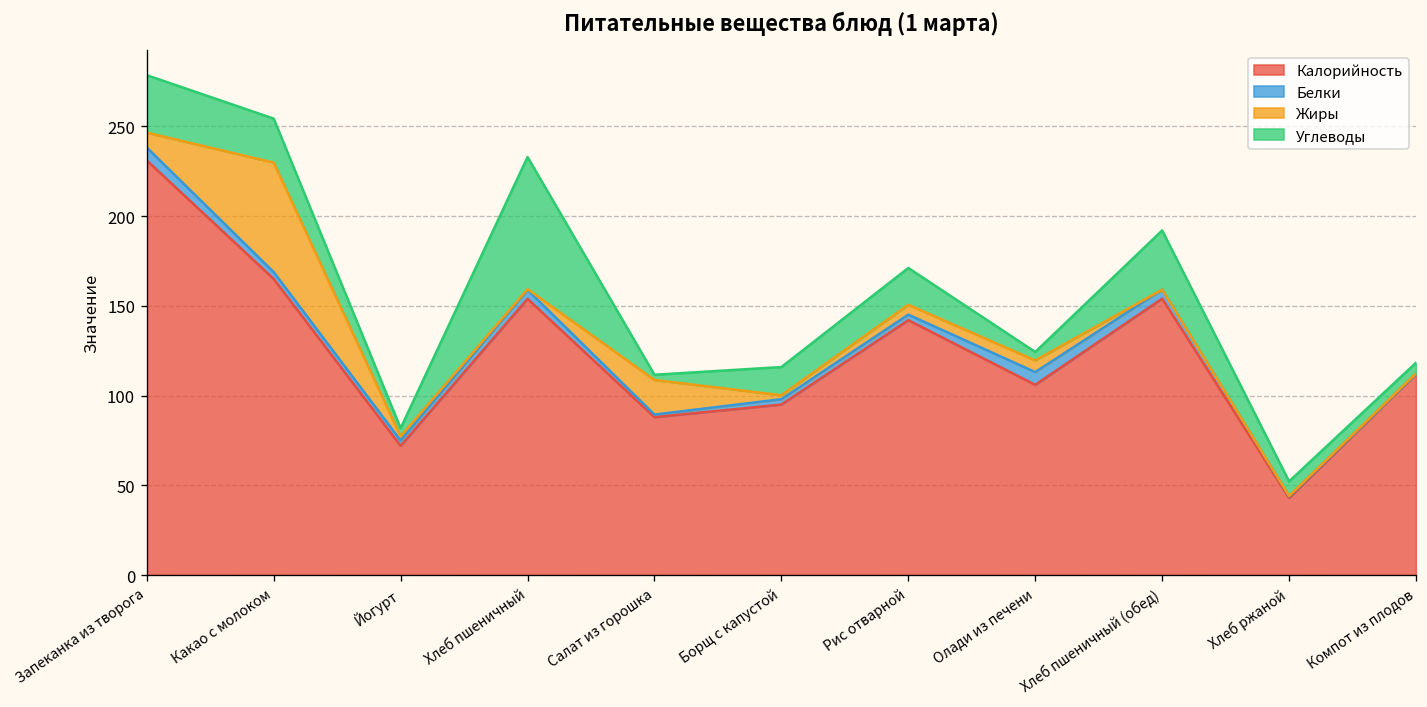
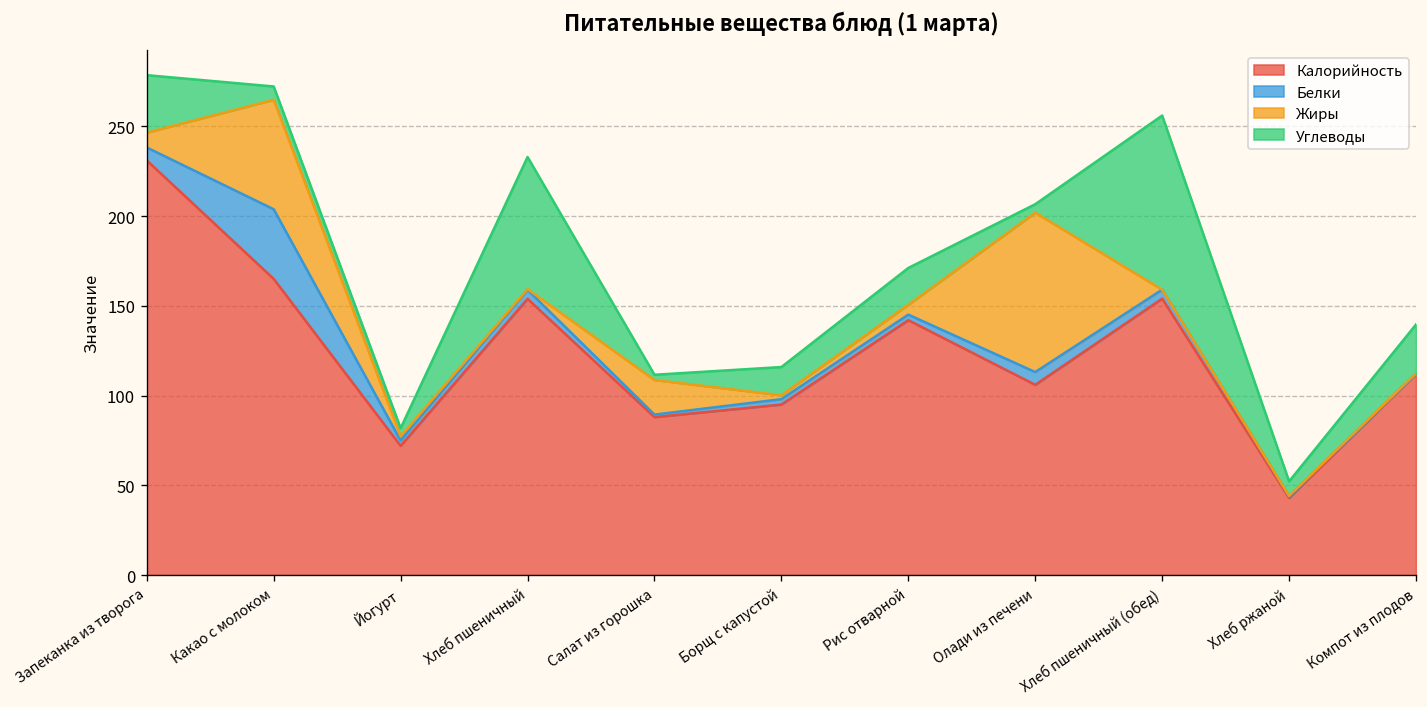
  {
    "Калорийность": {
      "Запеканка из творога": 231,
      "Какао с молоком": 165,
      "Йогурт": 72,
      "Хлеб пшеничный": 154,
      "Борщ с капустой": 95,
      "Рис отварной": 142,
      "Олади из печени": 106,
      "Хлеб пшеничный (обед)": 154
    },
    "Белки": {
      "Запеканка из творога": 7,
-     "Какао с молоком": 4,
+     "Какао с молоком": 39,
      "Йогурт": 3,
      "Борщ с капустой": 3,
      "Рис отварной": 3,
      "Олади из печени": 7
    },
    "Жиры": {
      "Запеканка из творога": 8,
      "Какао с молоком": 61,
      "Йогурт": 2,
      "Салат из горошка": 19,
      "Борщ с капустой": 2,
      "Рис отварной": 6,
-     "Олади из печени": 7
+     "Олади из печени": 89
    },
    "Углеводы": {
      "Запеканка из творога": 32,
-     "Какао с молоком": 25,
+     "Какао с молоком": 7,
      "Йогурт": 5,
      "Хлеб пшеничный": 74,
      "Салат из горошка": 3,
      "Борщ с капустой": 16,
      "Рис отварной": 21,
      "Олади из печени": 5,
-     "Хлеб пшеничный (обед)": 33,
+     "Хлеб пшеничный (обед)": 97,
      "Хлеб ржаной": 8,
-     "Компот из плодов": 6
+     "Компот из плодов": 27
    }
  }
